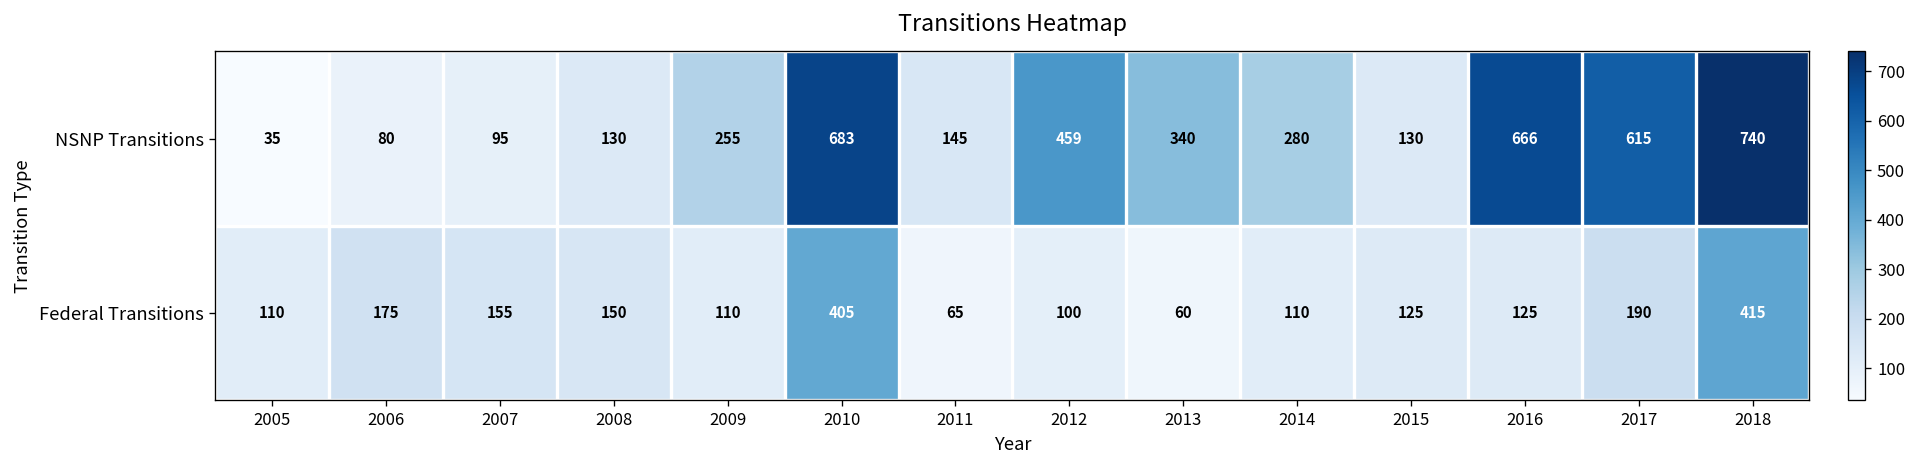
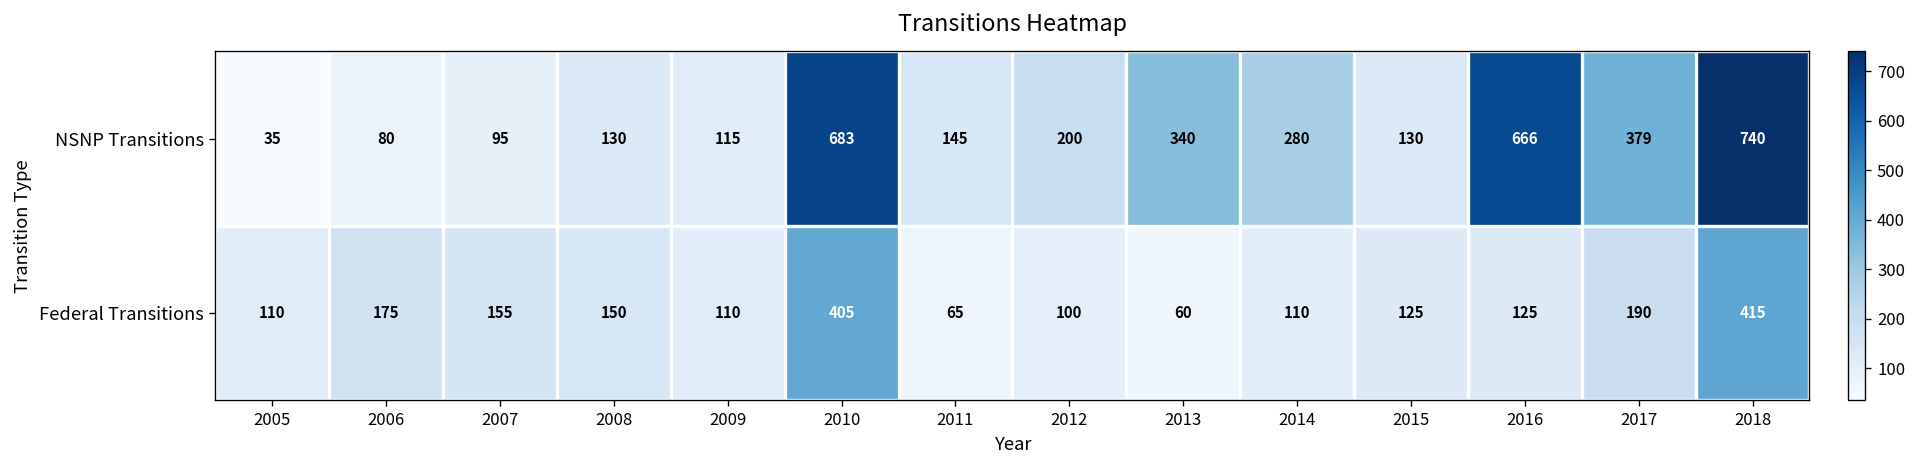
  {
    "NSNP Transitions": {
      "2005": 35,
      "2006": 80,
      "2007": 95,
      "2008": 130,
-     "2009": 255,
+     "2009": 115,
      "2010": 683,
      "2011": 145,
-     "2012": 459,
+     "2012": 200,
      "2013": 340,
      "2014": 280,
      "2015": 130,
      "2016": 666,
-     "2017": 615,
+     "2017": 379,
      "2018": 740
    },
    "Federal Transitions": {
      "2005": 110,
      "2006": 175,
      "2007": 155,
      "2008": 150,
      "2009": 110,
      "2010": 405,
      "2011": 65,
      "2012": 100,
      "2013": 60,
      "2014": 110,
      "2015": 125,
      "2016": 125,
      "2017": 190,
      "2018": 415
    }
  }
